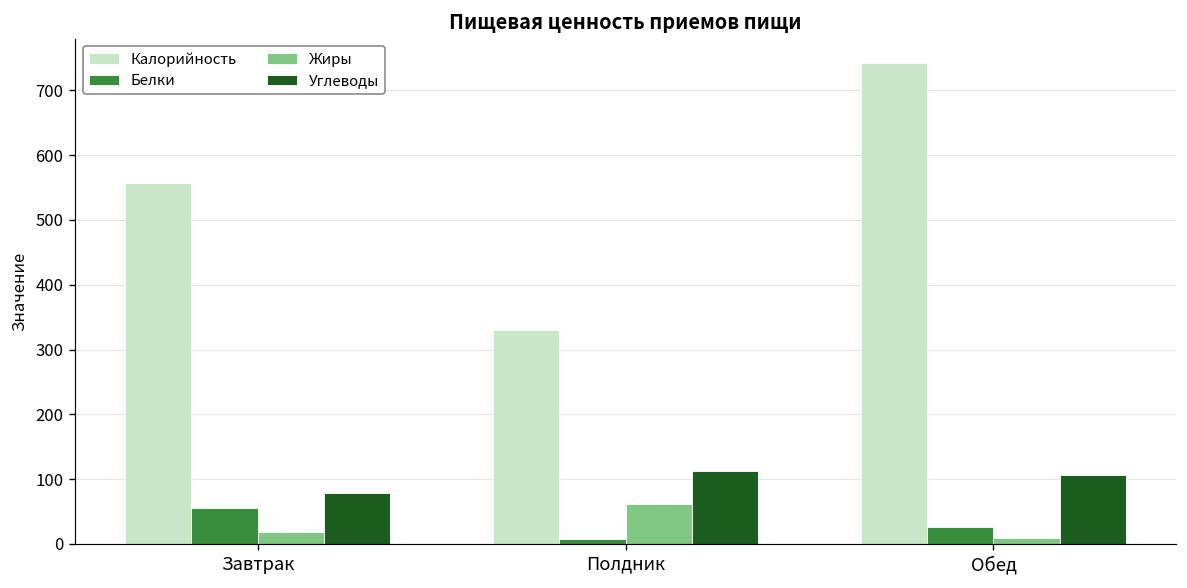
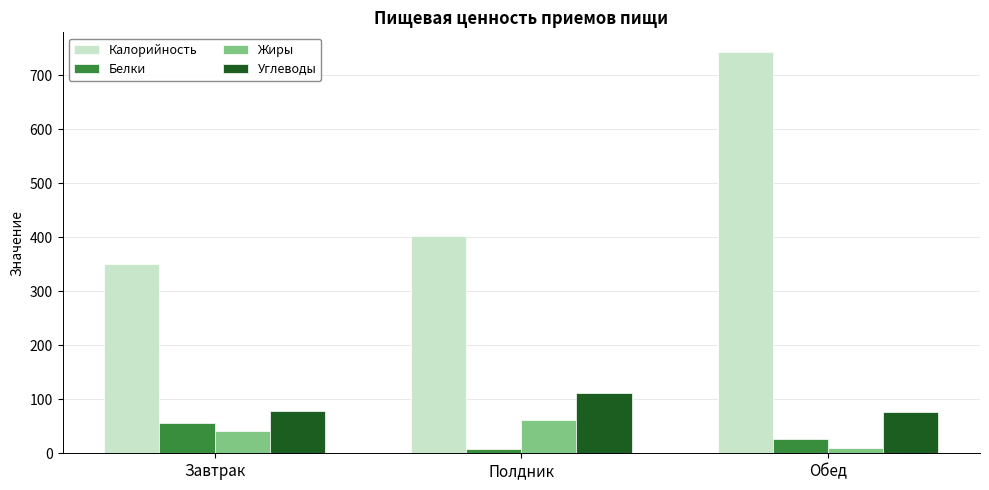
  {
    "Калорийность": {
-     "Завтрак": 560,
-     "Полдник": 330,
+     "Завтрак": 350,
+     "Полдник": 400,
      "Обед": 740
    },
    "Белки": {
      "Завтрак": 60,
      "Полдник": 10,
      "Обед": 30
    },
    "Жиры": {
-     "Завтрак": 20,
+     "Завтрак": 40,
      "Полдник": 60,
      "Обед": 10
    },
    "Углеводы": {
      "Завтрак": 80,
      "Полдник": 110,
-     "Обед": 110
+     "Обед": 80
    }
  }
